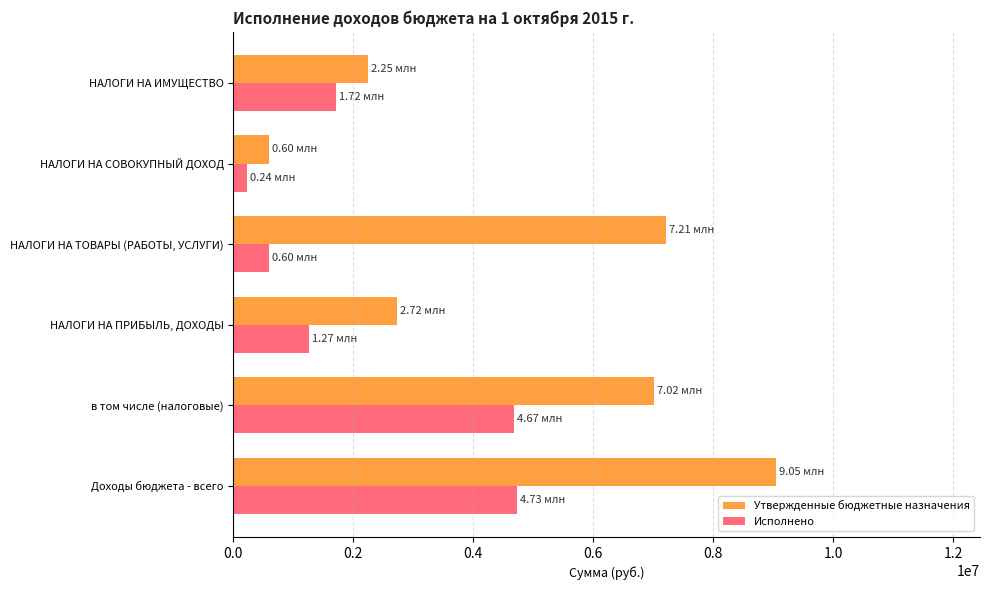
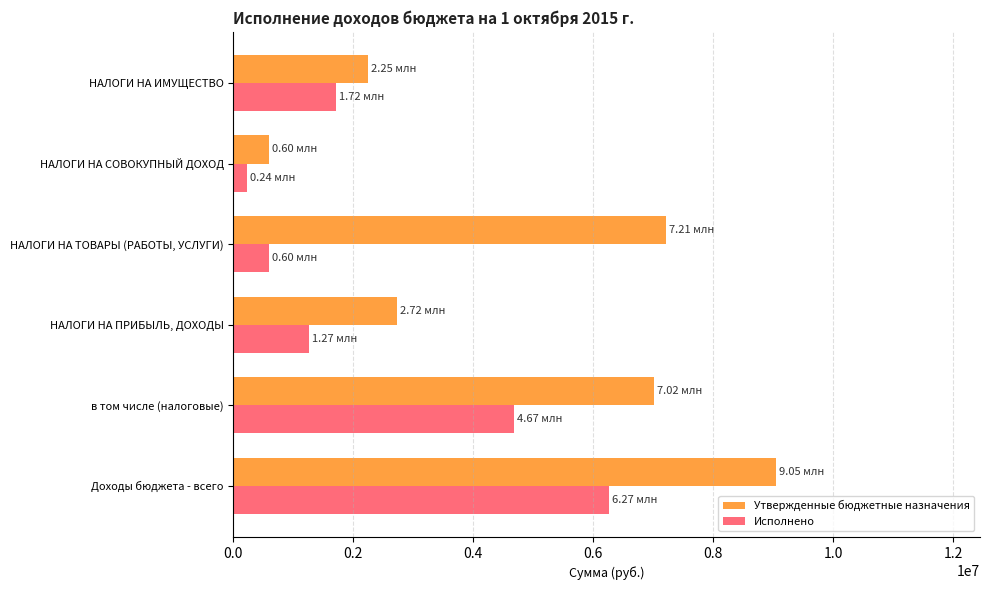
  {
    "Исполнено": {
-     "Доходы бюджета - всего": 4.73
+     "Доходы бюджета - всего": 6.27
    }
  }
